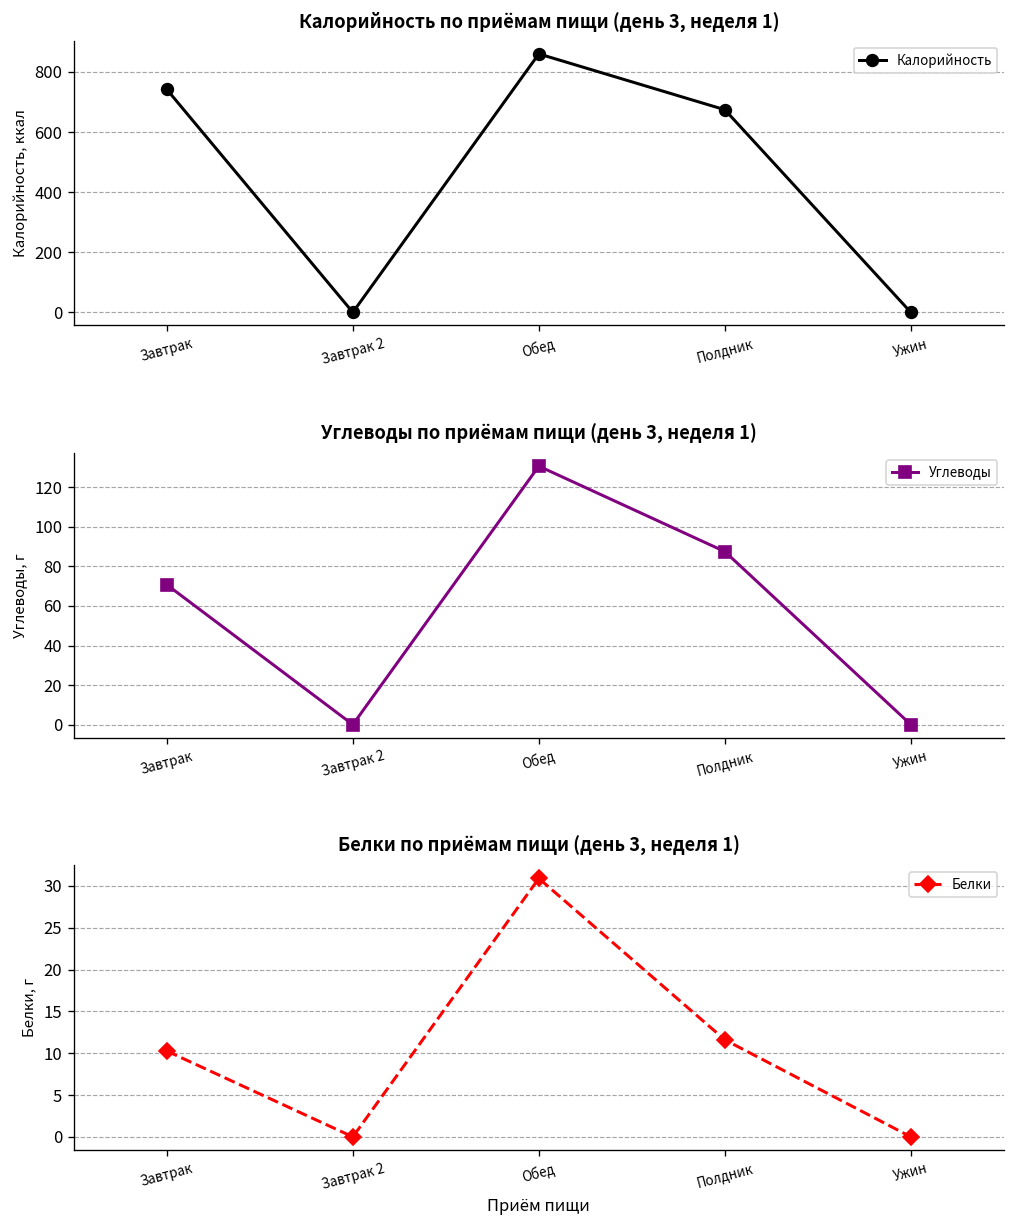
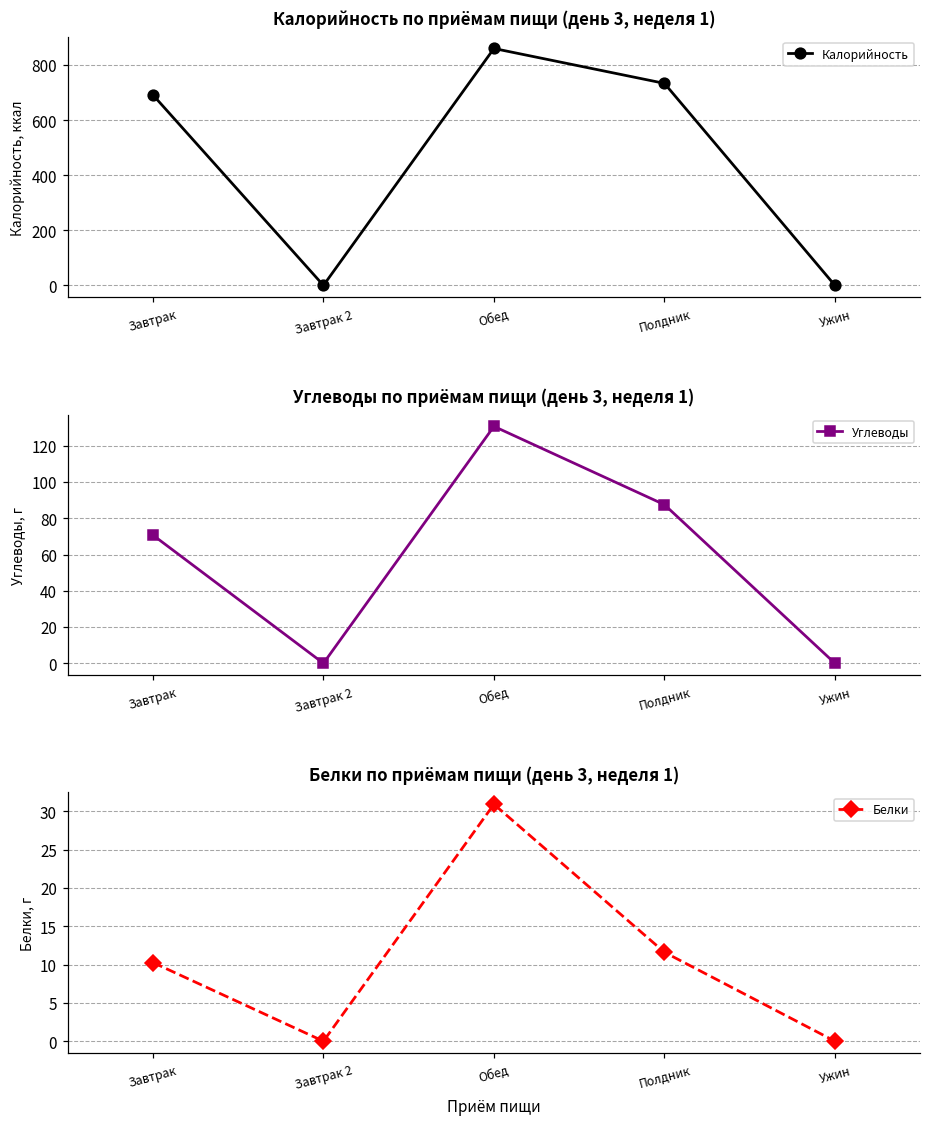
  {
    "Калорийность по приёмам пищи (день 3, неделя 1)": {
-     "Завтрак": 740,
+     "Завтрак": 690,
      "Завтрак 2": 0,
      "Обед": 860,
-     "Полдник": 670,
+     "Полдник": 730,
      "Ужин": 0
    },
    "Углеводы по приёмам пищи (день 3, неделя 1)": {
      "Завтрак": 71,
      "Завтрак 2": 0,
      "Обед": 131,
      "Полдник": 88,
      "Ужин": 0
    },
    "Белки по приёмам пищи (день 3, неделя 1)": {
      "Завтрак": 10,
      "Завтрак 2": 0,
      "Обед": 31,
      "Полдник": 12,
      "Ужин": 0
    }
  }
